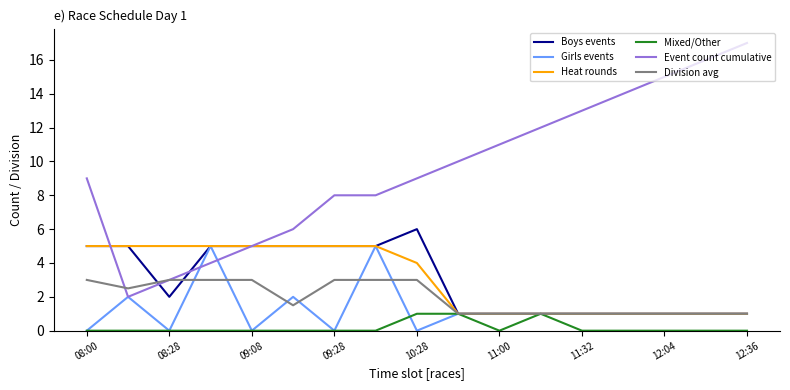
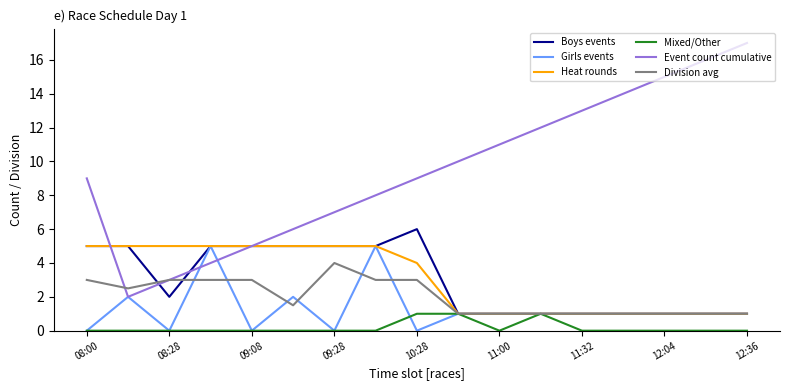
  {
    "Boys events": {
      "08:28": 2,
      "10:28": 6
    },
    "Girls events": {
      "10:28": 0
    },
    "Heat rounds": {
      "08:28": 5,
      "10:28": 4
    },
    "Mixed/Other": {
      "10:28": 1,
      "11:00": 0,
      "11:32": 0,
      "12:04": 0,
      "12:36": 0
    },
    "Event count cumulative": {
      "08:00": 9,
-     "09:28": 8,
+     "09:28": 7,
      "10:28": 9,
      "11:00": 11,
      "11:32": 13
    },
    "Division avg": {
      "08:00": 3,
      "09:08": 3,
-     "09:28": 3,
+     "09:28": 4,
      "10:28": 3
    }
  }
